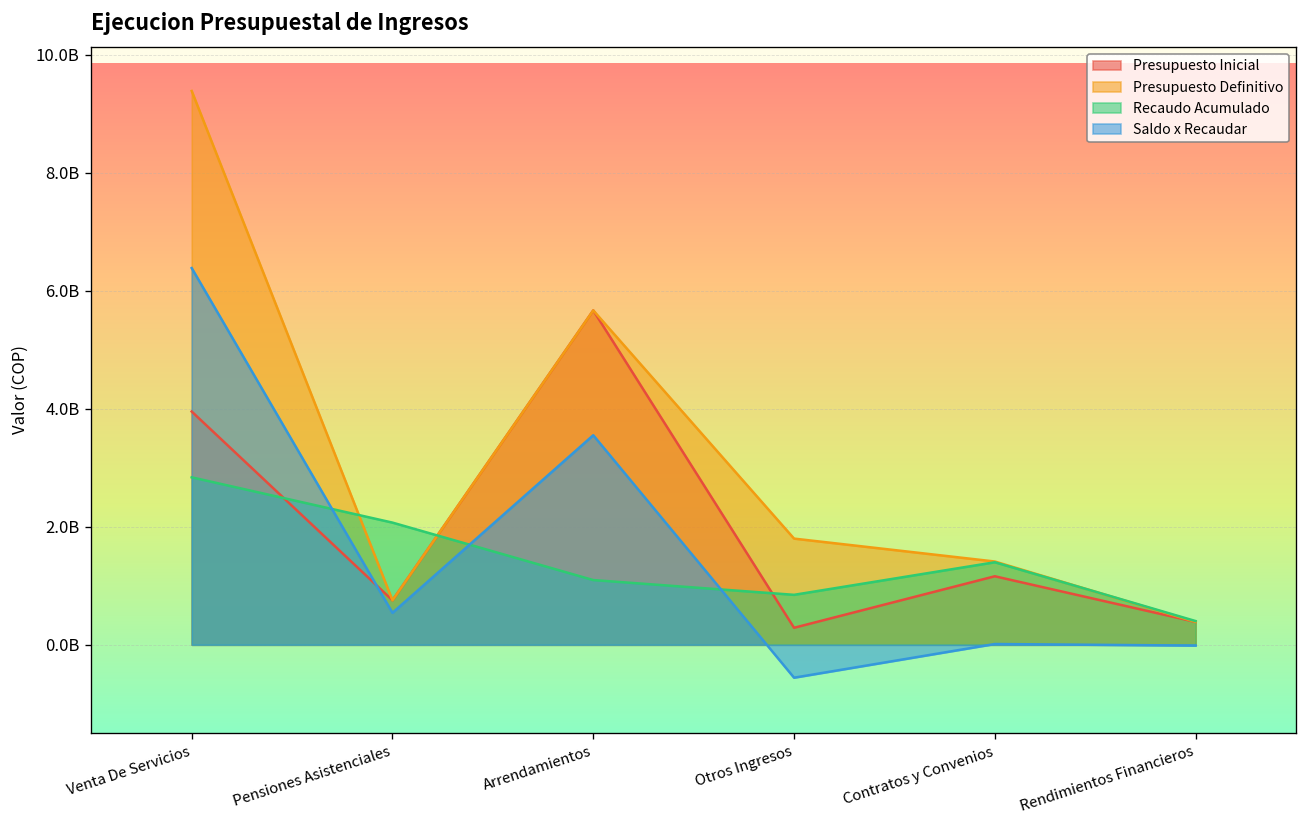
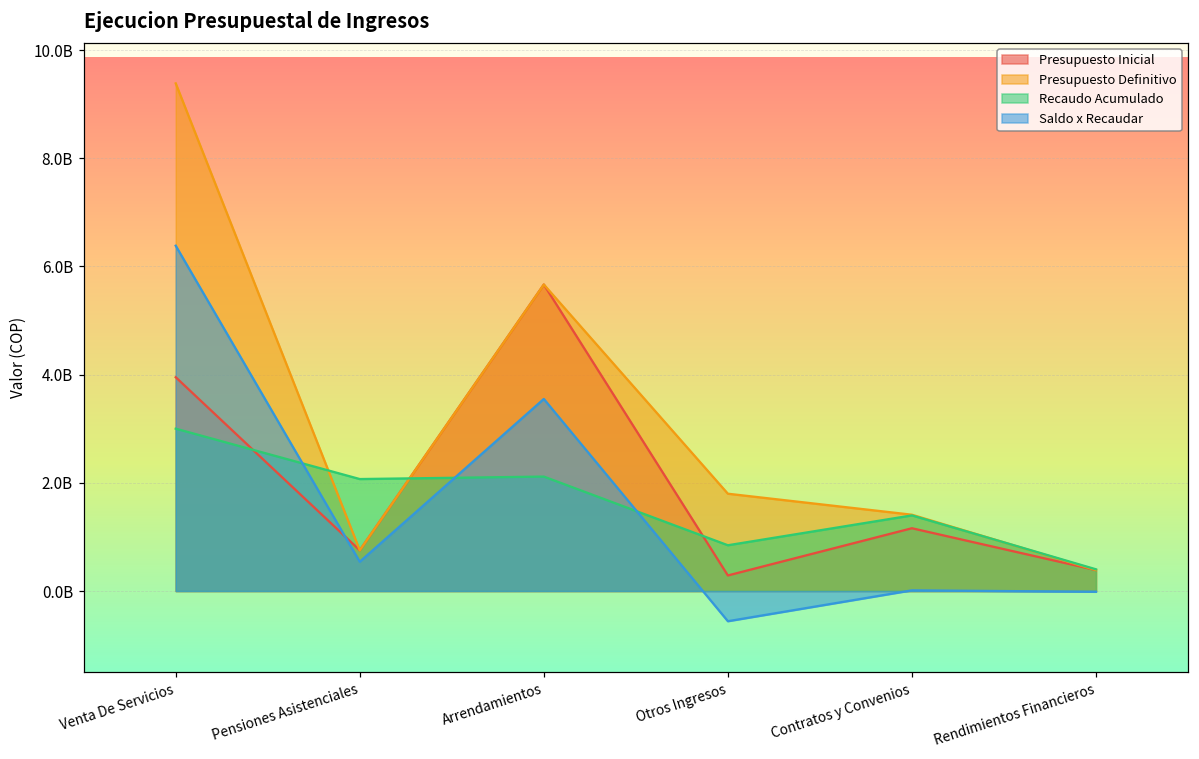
  {
    "Presupuesto Inicial": {
      "Venta De Servicios": 4000000000,
      "Otros Ingresos": 300000000,
      "Contratos y Convenios": 1200000000
    },
    "Presupuesto Definitivo": {
      "Venta De Servicios": 9400000000,
      "Otros Ingresos": 1800000000
    },
    "Recaudo Acumulado": {
-     "Venta De Servicios": 2800000000,
+     "Venta De Servicios": 3000000000,
      "Pensiones Asistenciales": 2100000000,
-     "Arrendamientos": 1100000000,
+     "Arrendamientos": 2100000000,
      "Otros Ingresos": 800000000
    }
  }
